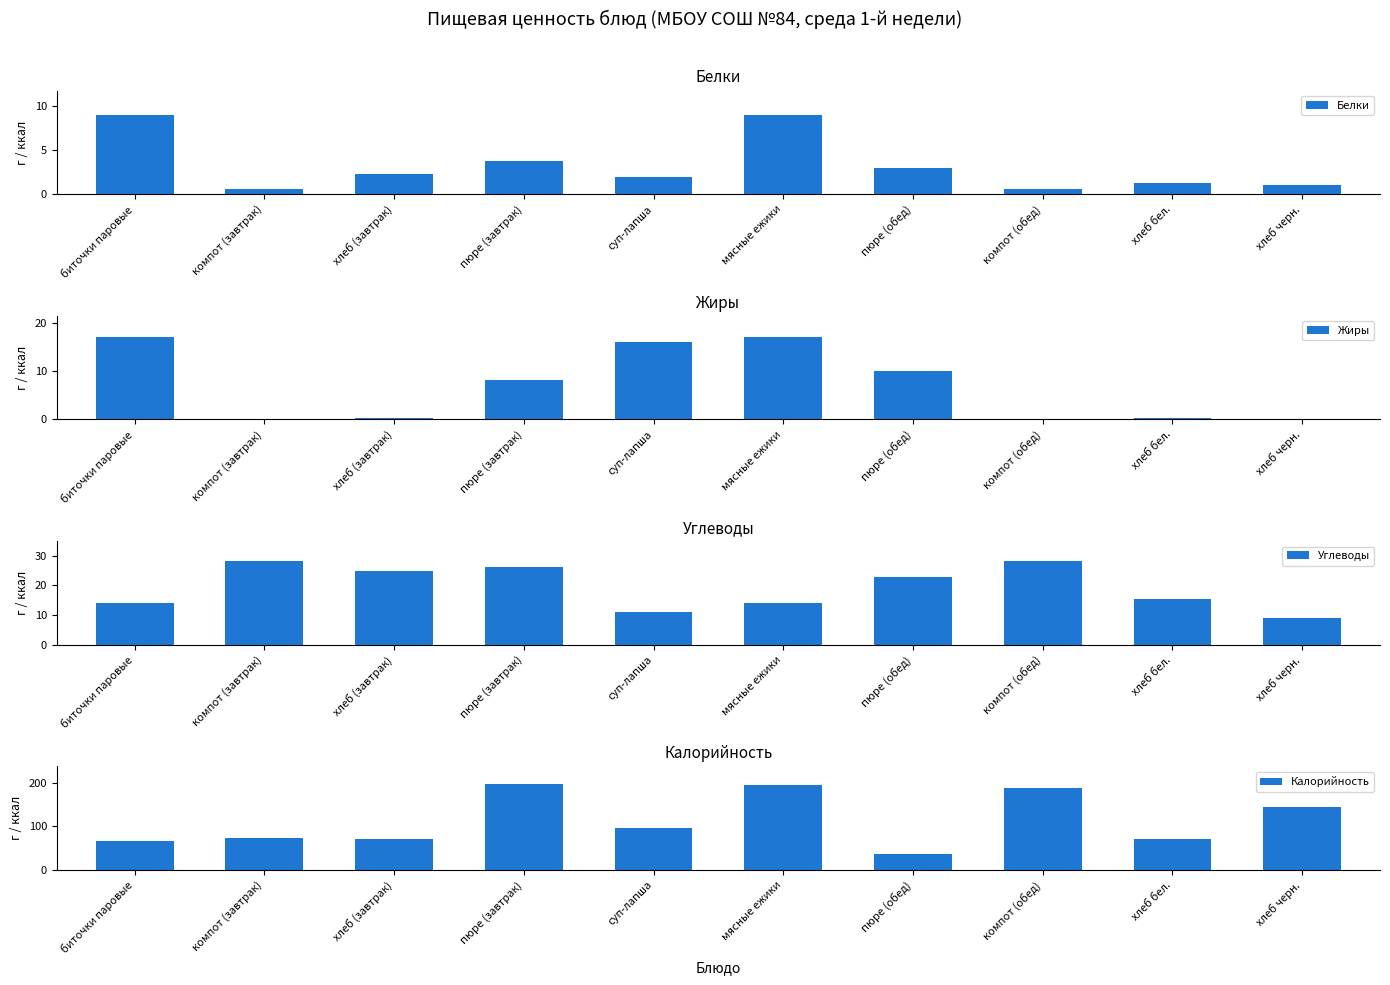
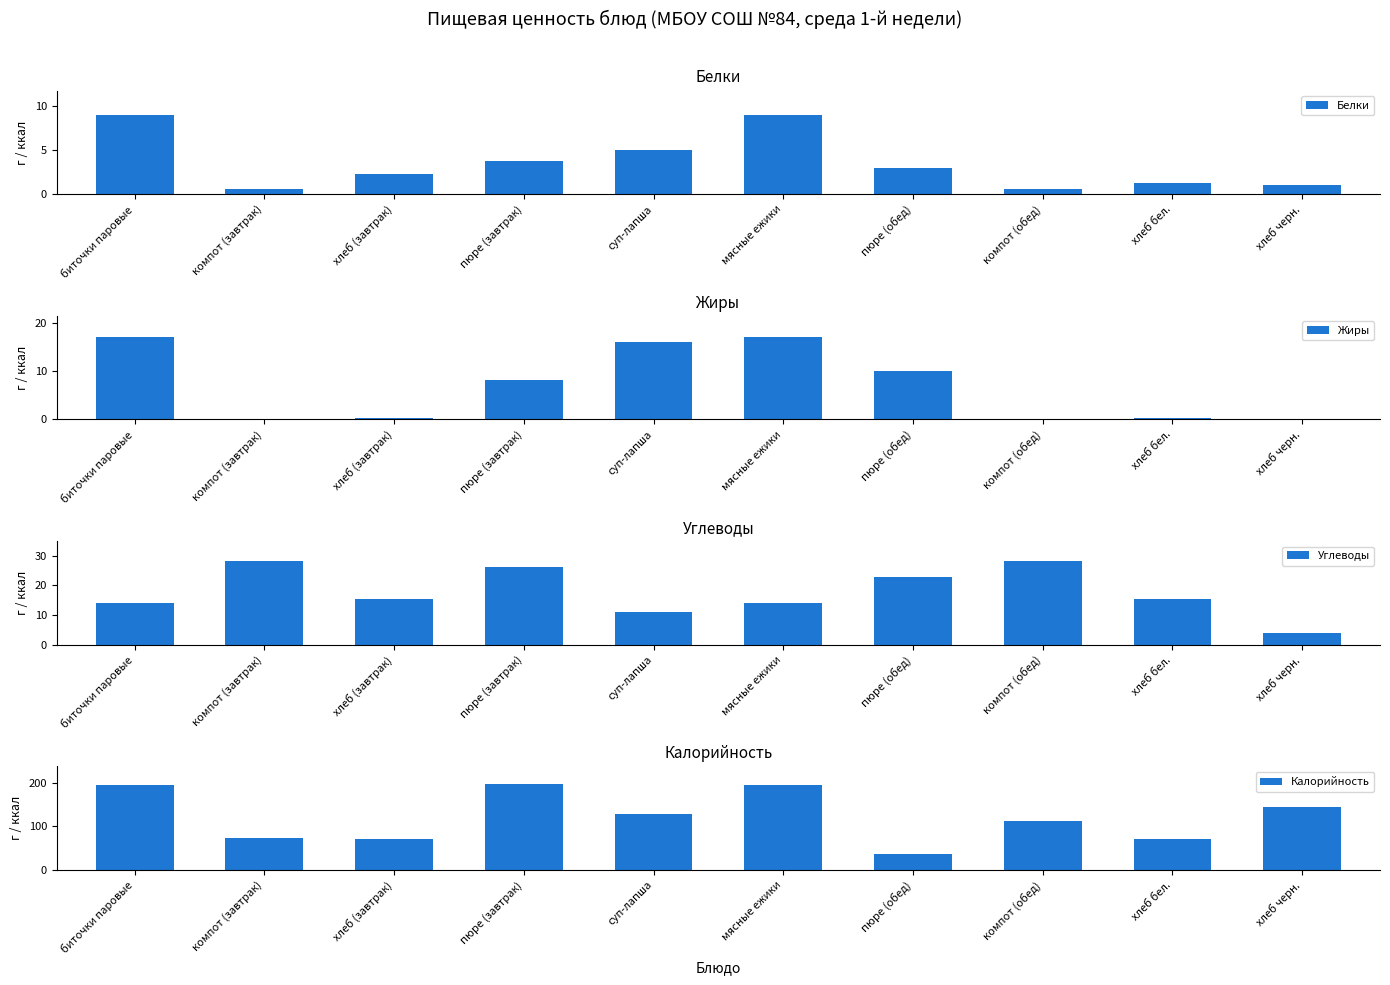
  {
    "Белки": {
      "биточки паровые": 9,
      "компот (завтрак)": 1,
      "хлеб (завтрак)": 2,
      "пюре (завтрак)": 4,
-     "суп-лапша": 2,
+     "суп-лапша": 5,
      "мясные ежики": 9,
      "пюре (обед)": 3,
      "компот (обед)": 1,
      "хлеб бел.": 1,
      "хлеб черн.": 1
    },
    "Жиры": {
      "биточки паровые": 17,
      "компот (завтрак)": 0,
      "пюре (завтрак)": 8,
      "суп-лапша": 16,
      "мясные ежики": 17,
      "пюре (обед)": 10,
      "компот (обед)": 0,
      "хлеб черн.": 0
    },
    "Углеводы": {
      "биточки паровые": 14,
      "компот (завтрак)": 28,
-     "хлеб (завтрак)": 25,
+     "хлеб (завтрак)": 16,
      "пюре (завтрак)": 26,
      "суп-лапша": 11,
      "мясные ежики": 14,
      "пюре (обед)": 23,
      "компот (обед)": 28,
      "хлеб бел.": 16,
-     "хлеб черн.": 9
+     "хлеб черн.": 4
    },
    "Калорийность": {
-     "биточки паровые": 70,
+     "биточки паровые": 190,
      "компот (завтрак)": 70,
      "хлеб (завтрак)": 70,
      "пюре (завтрак)": 200,
-     "суп-лапша": 100,
+     "суп-лапша": 130,
      "мясные ежики": 190,
      "пюре (обед)": 40,
-     "компот (обед)": 190,
+     "компот (обед)": 110,
      "хлеб бел.": 70,
      "хлеб черн.": 140
    }
  }
